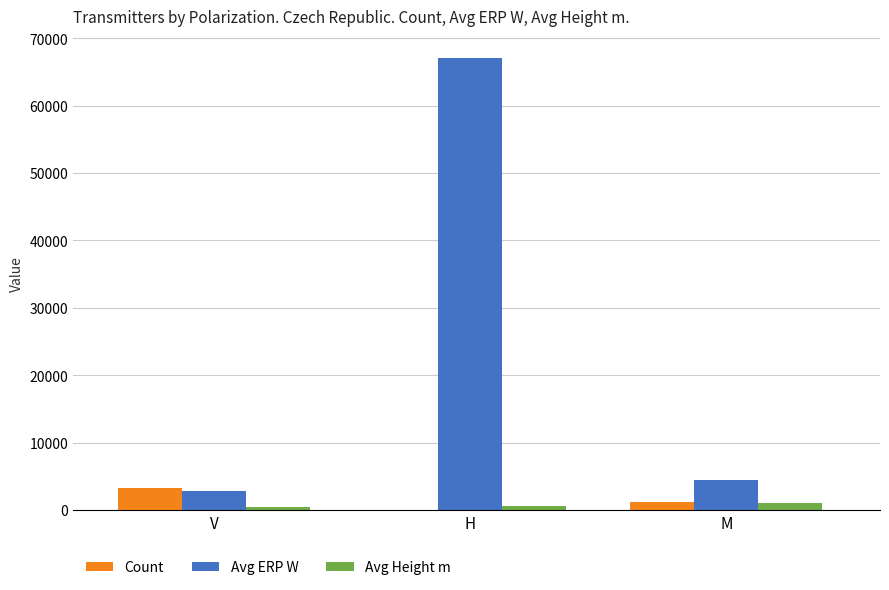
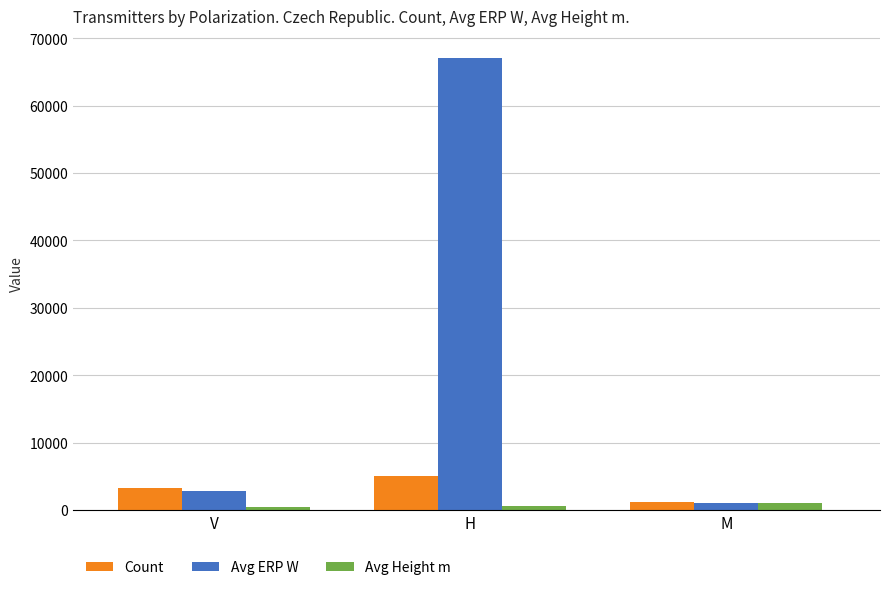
  {
    "Count": {
      "V": 3000,
-     "H": 0,
+     "H": 5000,
      "M": 1000
    },
    "Avg ERP W": {
      "V": 3000,
      "H": 67000,
-     "M": 4000
+     "M": 1000
    },
    "Avg Height m": {
      "V": 0,
      "H": 1000,
      "M": 1000
    }
  }
